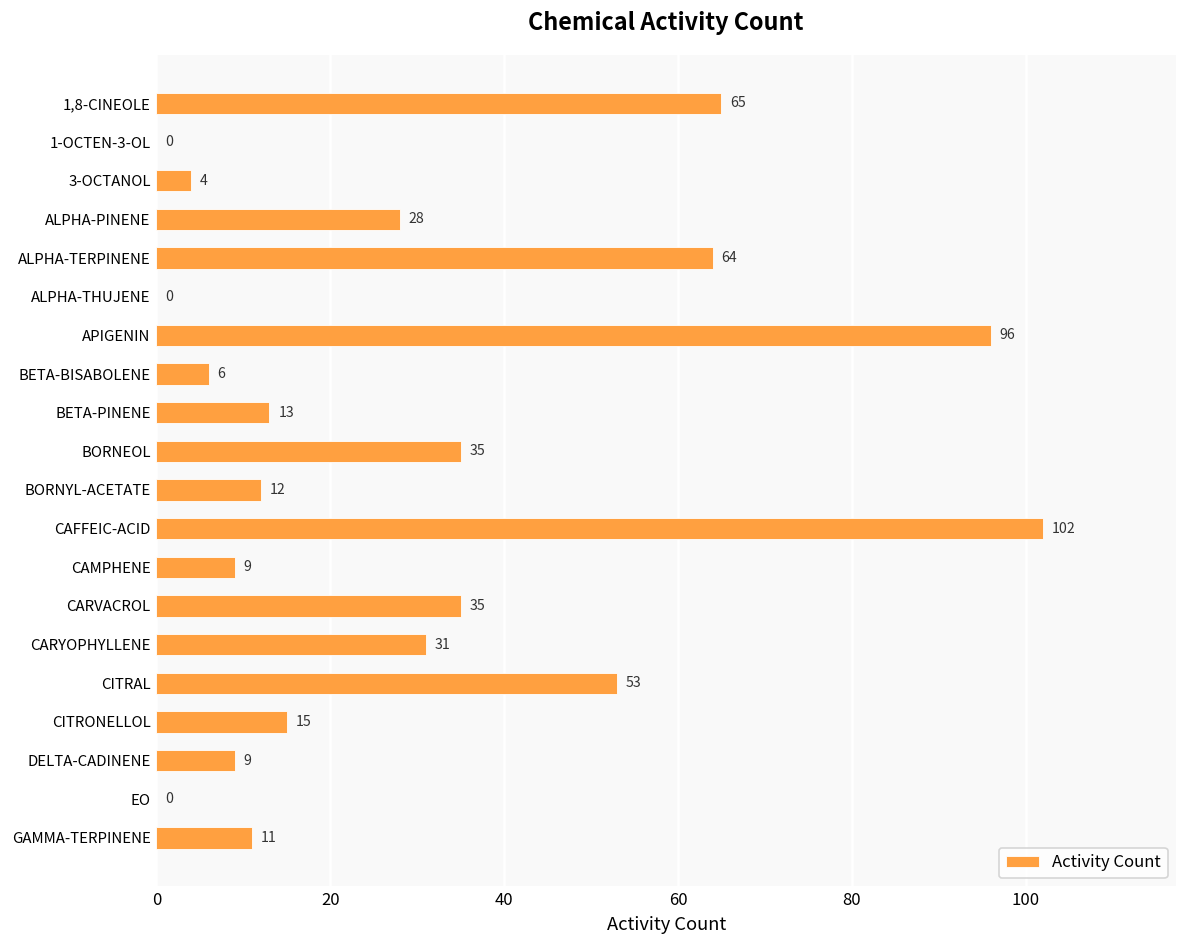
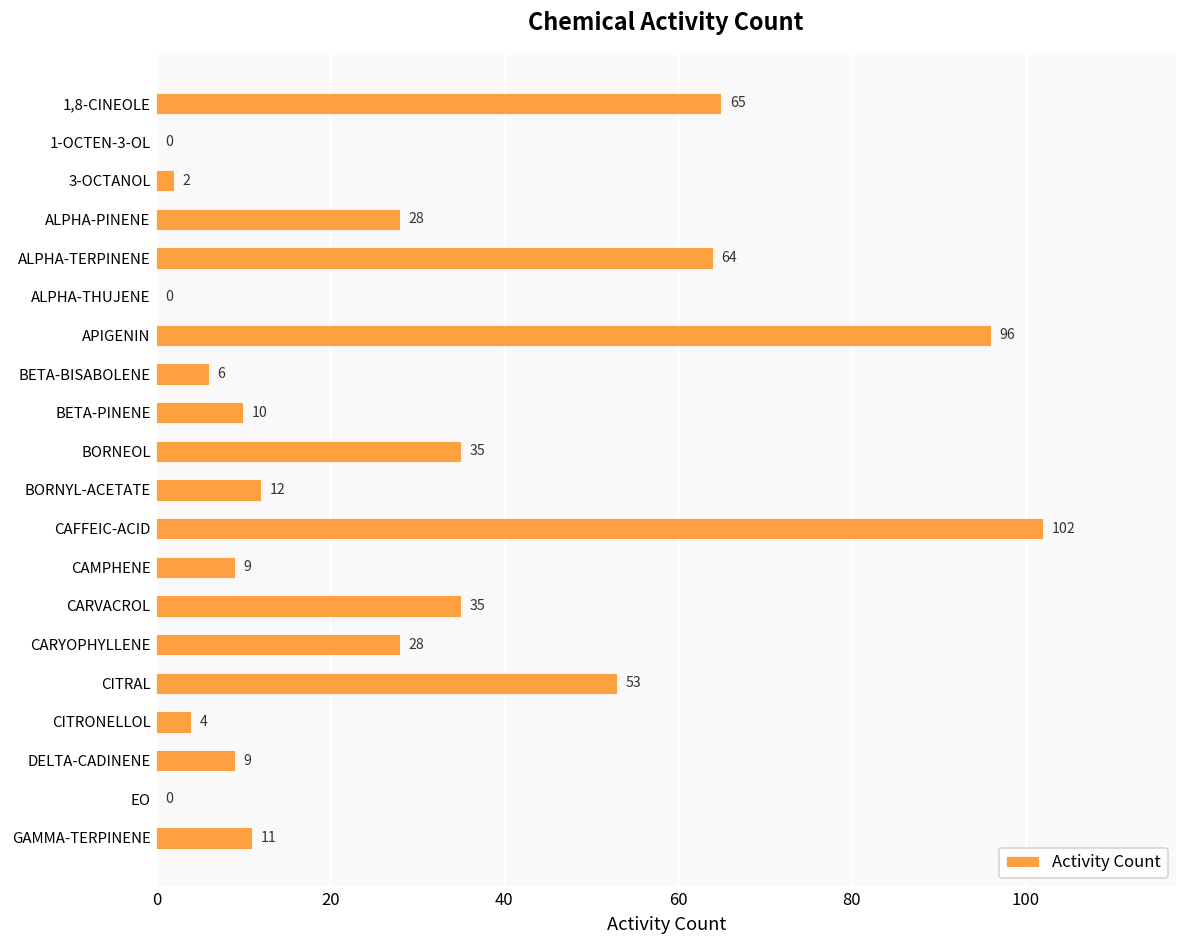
  {
    "1,8-CINEOLE": 65,
    "1-OCTEN-3-OL": 0,
-   "3-OCTANOL": 4,
+   "3-OCTANOL": 2,
    "ALPHA-PINENE": 28,
    "ALPHA-TERPINENE": 64,
    "ALPHA-THUJENE": 0,
    "APIGENIN": 96,
    "BETA-BISABOLENE": 6,
-   "BETA-PINENE": 13,
+   "BETA-PINENE": 10,
    "BORNEOL": 35,
    "BORNYL-ACETATE": 12,
    "CAFFEIC-ACID": 102,
    "CAMPHENE": 9,
    "CARVACROL": 35,
-   "CARYOPHYLLENE": 31,
+   "CARYOPHYLLENE": 28,
    "CITRAL": 53,
-   "CITRONELLOL": 15,
+   "CITRONELLOL": 4,
    "DELTA-CADINENE": 9,
    "EO": 0,
    "GAMMA-TERPINENE": 11
  }
